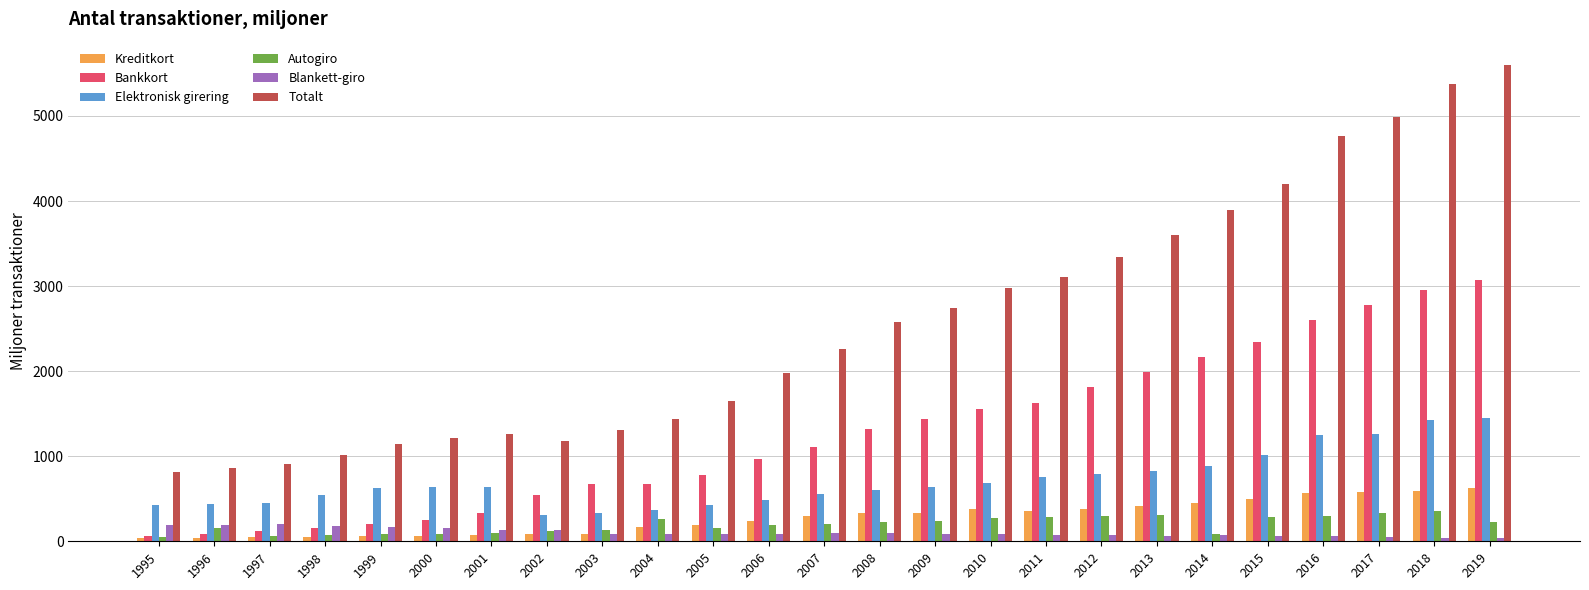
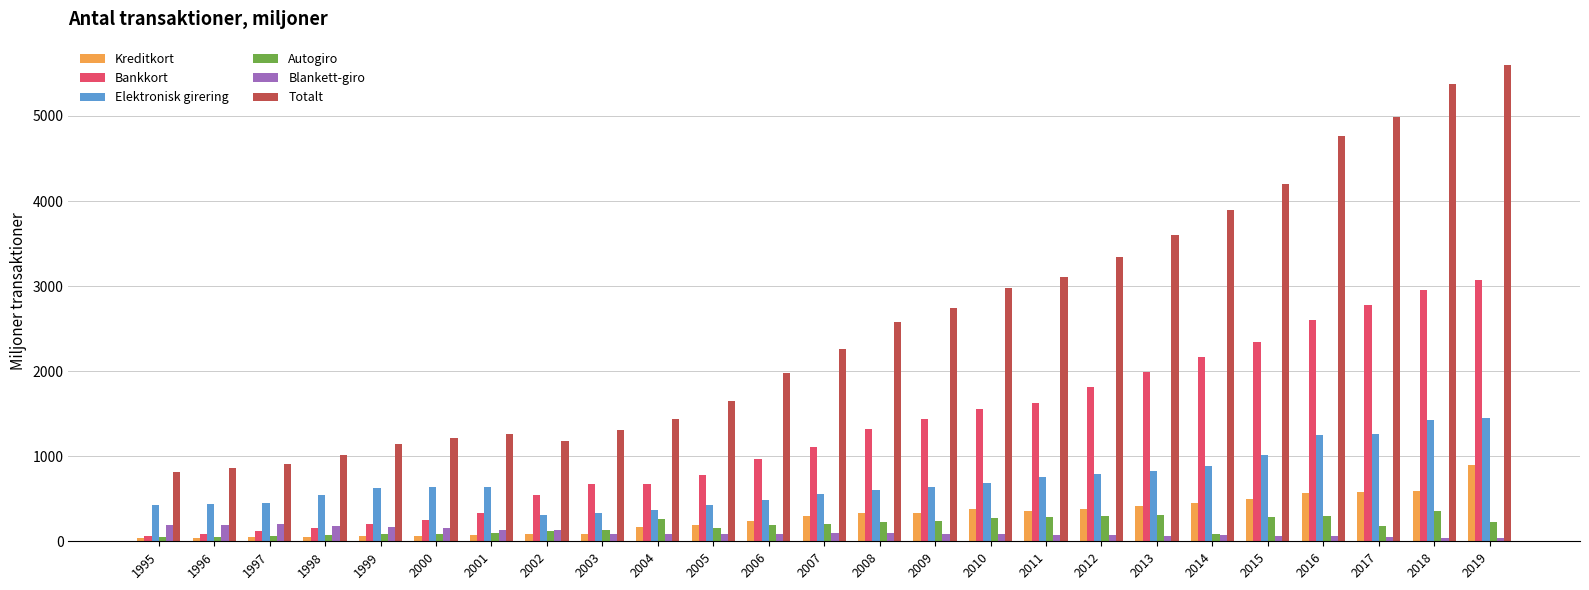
  {
    "Kreditkort": {
      "1995": 0,
      "1996": 0,
      "1997": 0,
      "1998": 100,
      "1999": 100,
      "2000": 100,
      "2001": 100,
      "2002": 100,
      "2003": 100,
      "2004": 200,
      "2005": 200,
      "2006": 200,
      "2007": 300,
      "2008": 300,
      "2009": 300,
      "2010": 400,
      "2011": 400,
      "2012": 400,
      "2013": 400,
      "2014": 500,
      "2015": 500,
      "2016": 600,
      "2017": 600,
      "2018": 600,
-     "2019": 600
+     "2019": 900
    },
    "Elektronisk girering": {
      "1995": 400,
      "1996": 400,
      "1997": 500,
      "1998": 500,
      "1999": 600,
      "2000": 600,
      "2001": 600,
      "2002": 300,
      "2003": 300,
      "2004": 400,
      "2005": 400,
      "2006": 500,
      "2007": 600,
      "2008": 600,
      "2009": 600,
      "2010": 700,
      "2011": 800,
      "2012": 800,
      "2013": 800,
      "2014": 900,
      "2015": 1000,
      "2016": 1200,
      "2017": 1300,
      "2018": 1400,
      "2019": 1500
    },
    "Autogiro": {
      "1995": 100,
-     "1996": 200,
+     "1996": 100,
      "1997": 100,
      "1998": 100,
      "1999": 100,
      "2000": 100,
      "2001": 100,
      "2002": 100,
      "2003": 100,
      "2004": 300,
      "2005": 200,
      "2006": 200,
      "2007": 200,
      "2008": 200,
      "2009": 200,
      "2010": 300,
      "2011": 300,
      "2012": 300,
      "2013": 300,
      "2014": 100,
      "2015": 300,
      "2016": 300,
-     "2017": 300,
+     "2017": 200,
      "2018": 400,
      "2019": 200
    },
    "Blankett-giro": {
      "1995": 200,
      "1996": 200,
      "1997": 200,
      "1998": 200,
      "1999": 200,
      "2000": 200,
      "2001": 100,
      "2002": 100,
      "2003": 100,
      "2004": 100,
      "2005": 100,
      "2006": 100,
      "2007": 100,
      "2008": 100,
      "2009": 100,
      "2010": 100,
      "2011": 100,
      "2012": 100,
      "2013": 100,
      "2014": 100,
      "2015": 100,
      "2016": 100,
      "2017": 0,
      "2018": 0,
      "2019": 0
    }
  }
